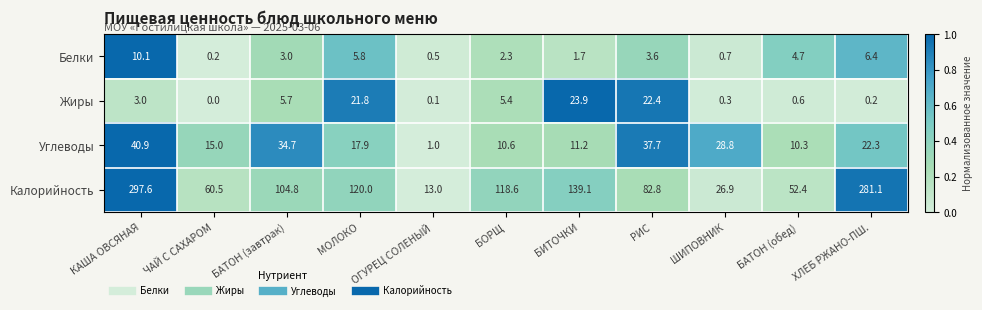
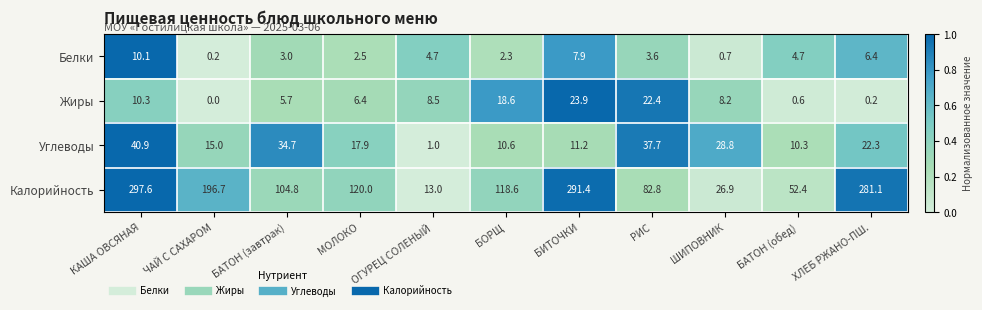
  {
    "Белки": {
      "КАША ОВСЯНАЯ": 10.1,
      "ЧАЙ С САХАРОМ": 0.2,
      "БАТОН (завтрак)": 3.0,
-     "МОЛОКО": 5.8,
-     "ОГУРЕЦ СОЛЕНЫЙ": 0.5,
+     "МОЛОКО": 2.5,
+     "ОГУРЕЦ СОЛЕНЫЙ": 4.7,
      "БОРЩ": 2.3,
-     "БИТОЧКИ": 1.7,
+     "БИТОЧКИ": 7.9,
      "РИС": 3.6,
      "ШИПОВНИК": 0.7,
      "БАТОН (обед)": 4.7,
      "ХЛЕБ РЖАНО-ПШ.": 6.4
    },
    "Жиры": {
-     "КАША ОВСЯНАЯ": 3.0,
+     "КАША ОВСЯНАЯ": 10.3,
      "ЧАЙ С САХАРОМ": 0.0,
      "БАТОН (завтрак)": 5.7,
-     "МОЛОКО": 21.8,
-     "ОГУРЕЦ СОЛЕНЫЙ": 0.1,
-     "БОРЩ": 5.4,
+     "МОЛОКО": 6.4,
+     "ОГУРЕЦ СОЛЕНЫЙ": 8.5,
+     "БОРЩ": 18.6,
      "БИТОЧКИ": 23.9,
      "РИС": 22.4,
-     "ШИПОВНИК": 0.3,
+     "ШИПОВНИК": 8.2,
      "БАТОН (обед)": 0.6,
      "ХЛЕБ РЖАНО-ПШ.": 0.2
    },
    "Углеводы": {
      "КАША ОВСЯНАЯ": 40.9,
      "ЧАЙ С САХАРОМ": 15.0,
      "БАТОН (завтрак)": 34.7,
      "МОЛОКО": 17.9,
      "ОГУРЕЦ СОЛЕНЫЙ": 1.0,
      "БОРЩ": 10.6,
      "БИТОЧКИ": 11.2,
      "РИС": 37.7,
      "ШИПОВНИК": 28.8,
      "БАТОН (обед)": 10.3,
      "ХЛЕБ РЖАНО-ПШ.": 22.3
    },
    "Калорийность": {
      "КАША ОВСЯНАЯ": 297.6,
-     "ЧАЙ С САХАРОМ": 60.5,
+     "ЧАЙ С САХАРОМ": 196.7,
      "БАТОН (завтрак)": 104.8,
      "МОЛОКО": 120.0,
      "ОГУРЕЦ СОЛЕНЫЙ": 13.0,
      "БОРЩ": 118.6,
-     "БИТОЧКИ": 139.1,
+     "БИТОЧКИ": 291.4,
      "РИС": 82.8,
      "ШИПОВНИК": 26.9,
      "БАТОН (обед)": 52.4,
      "ХЛЕБ РЖАНО-ПШ.": 281.1
    }
  }
